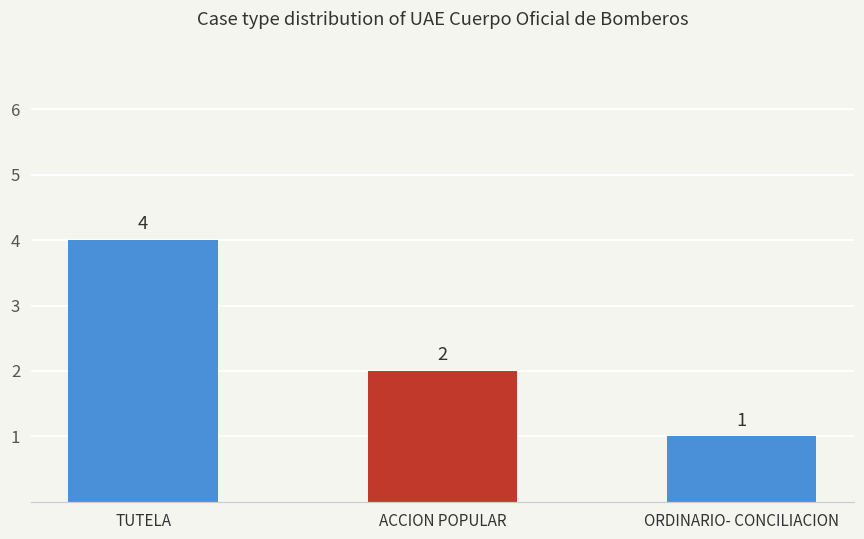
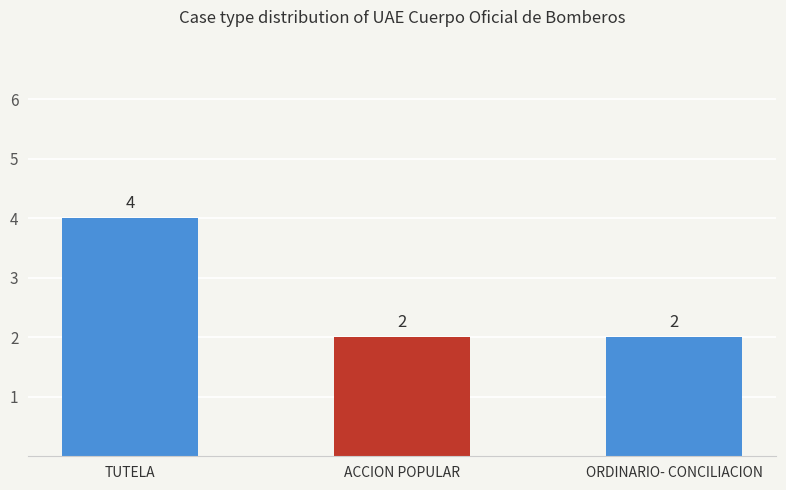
  {
    "TUTELA": 4,
    "ACCION POPULAR": 2,
-   "ORDINARIO- CONCILIACION": 1
+   "ORDINARIO- CONCILIACION": 2
  }
